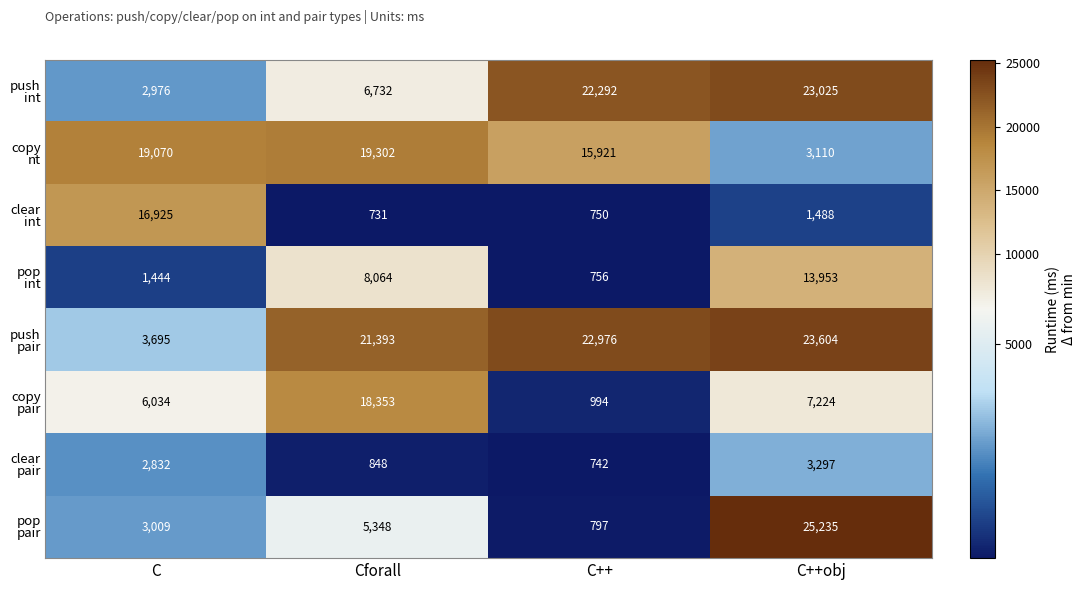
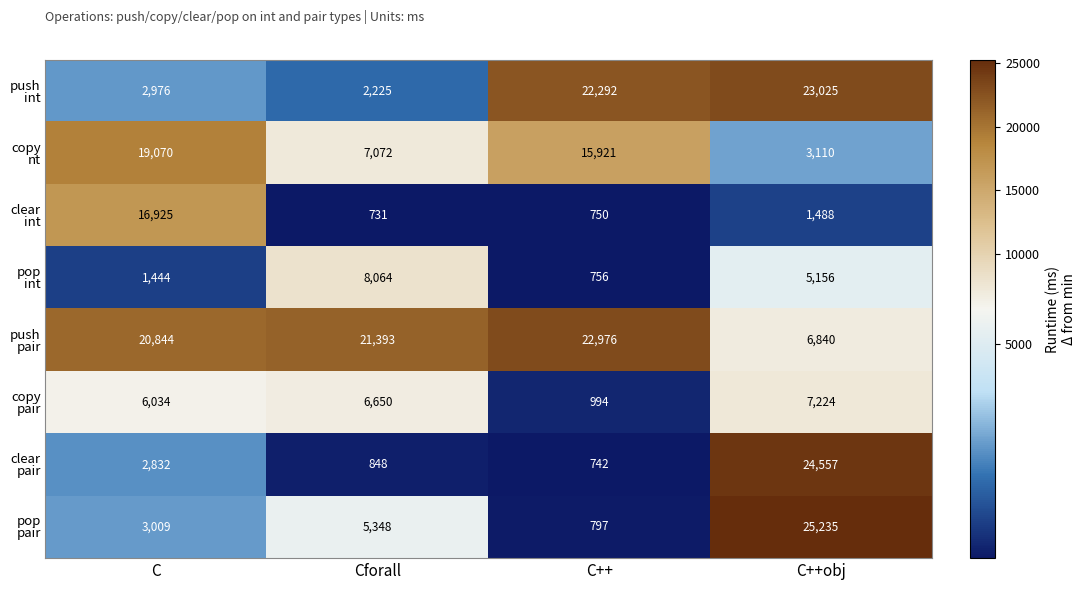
  {
    "push int": {
      "C": "2,976",
-     "Cforall": "6,732",
+     "Cforall": "2,225",
      "C++": "22,292",
      "C++obj": "23,025"
    },
    "copy nt": {
      "C": "19,070",
-     "Cforall": "19,302",
+     "Cforall": "7,072",
      "C++": "15,921",
      "C++obj": "3,110"
    },
    "clear int": {
      "C": "16,925",
      "Cforall": "731",
      "C++": "750",
      "C++obj": "1,488"
    },
    "pop int": {
      "C": "1,444",
      "Cforall": "8,064",
      "C++": "756",
-     "C++obj": "13,953"
+     "C++obj": "5,156"
    },
    "push pair": {
-     "C": "3,695",
+     "C": "20,844",
      "Cforall": "21,393",
      "C++": "22,976",
-     "C++obj": "23,604"
+     "C++obj": "6,840"
    },
    "copy pair": {
      "C": "6,034",
-     "Cforall": "18,353",
+     "Cforall": "6,650",
      "C++": "994",
      "C++obj": "7,224"
    },
    "clear pair": {
      "C": "2,832",
      "Cforall": "848",
      "C++": "742",
-     "C++obj": "3,297"
+     "C++obj": "24,557"
    },
    "pop pair": {
      "C": "3,009",
      "Cforall": "5,348",
      "C++": "797",
      "C++obj": "25,235"
    }
  }
